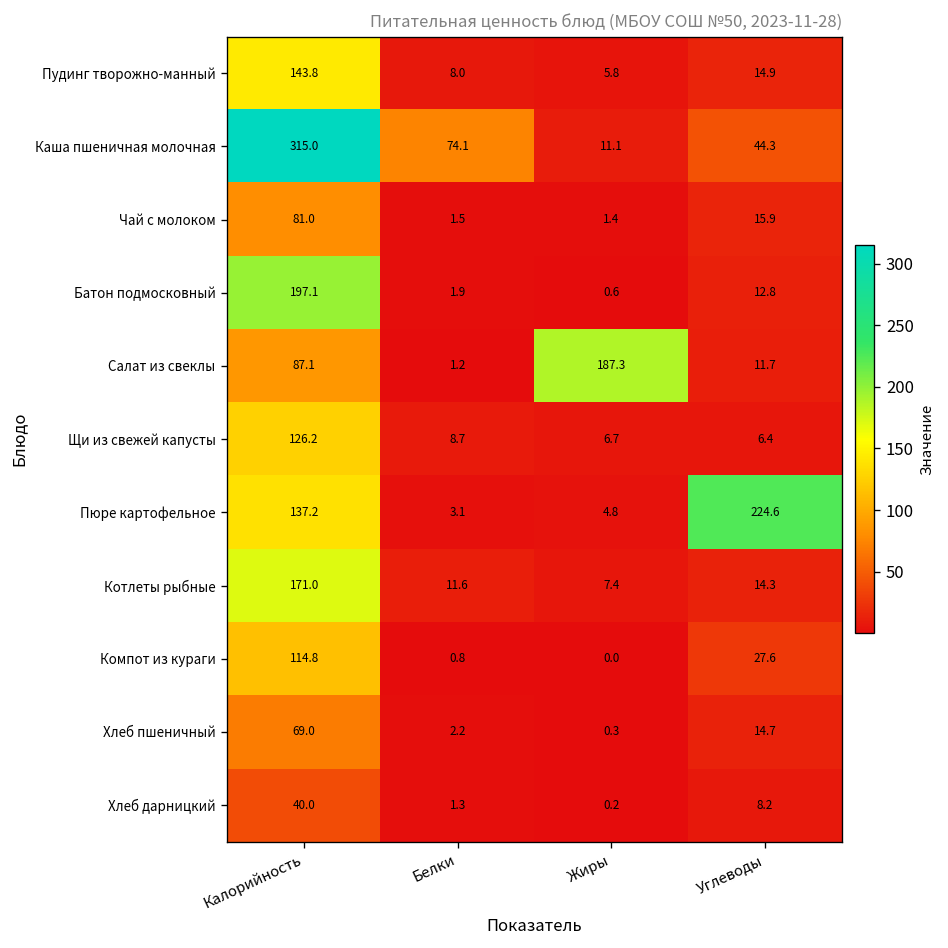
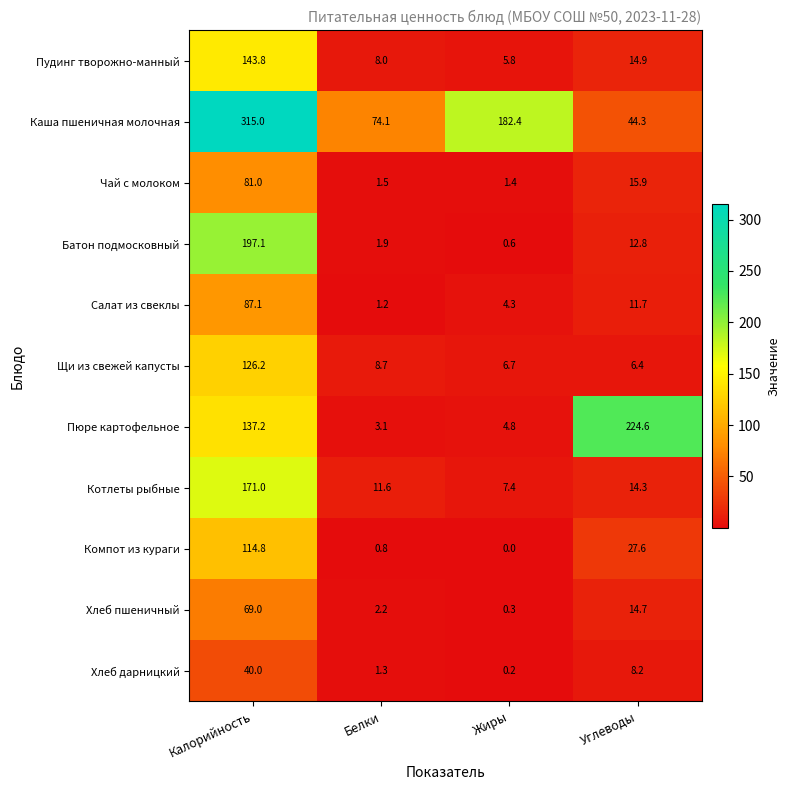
  {
    "Пудинг творожно-манный": {
      "Калорийность": 143.8,
      "Белки": 8.0,
      "Жиры": 5.8,
      "Углеводы": 14.9
    },
    "Каша пшеничная молочная": {
      "Калорийность": 315.0,
      "Белки": 74.1,
-     "Жиры": 11.1,
+     "Жиры": 182.4,
      "Углеводы": 44.3
    },
    "Чай с молоком": {
      "Калорийность": 81.0,
      "Белки": 1.5,
      "Жиры": 1.4,
      "Углеводы": 15.9
    },
    "Батон подмосковный": {
      "Калорийность": 197.1,
      "Белки": 1.9,
      "Жиры": 0.6,
      "Углеводы": 12.8
    },
    "Салат из свеклы": {
      "Калорийность": 87.1,
      "Белки": 1.2,
-     "Жиры": 187.3,
+     "Жиры": 4.3,
      "Углеводы": 11.7
    },
    "Щи из свежей капусты": {
      "Калорийность": 126.2,
      "Белки": 8.7,
      "Жиры": 6.7,
      "Углеводы": 6.4
    },
    "Пюре картофельное": {
      "Калорийность": 137.2,
      "Белки": 3.1,
      "Жиры": 4.8,
      "Углеводы": 224.6
    },
    "Котлеты рыбные": {
      "Калорийность": 171.0,
      "Белки": 11.6,
      "Жиры": 7.4,
      "Углеводы": 14.3
    },
    "Компот из кураги": {
      "Калорийность": 114.8,
      "Белки": 0.8,
      "Жиры": 0.0,
      "Углеводы": 27.6
    },
    "Хлеб пшеничный": {
      "Калорийность": 69.0,
      "Белки": 2.2,
      "Жиры": 0.3,
      "Углеводы": 14.7
    },
    "Хлеб дарницкий": {
      "Калорийность": 40.0,
      "Белки": 1.3,
      "Жиры": 0.2,
      "Углеводы": 8.2
    }
  }
